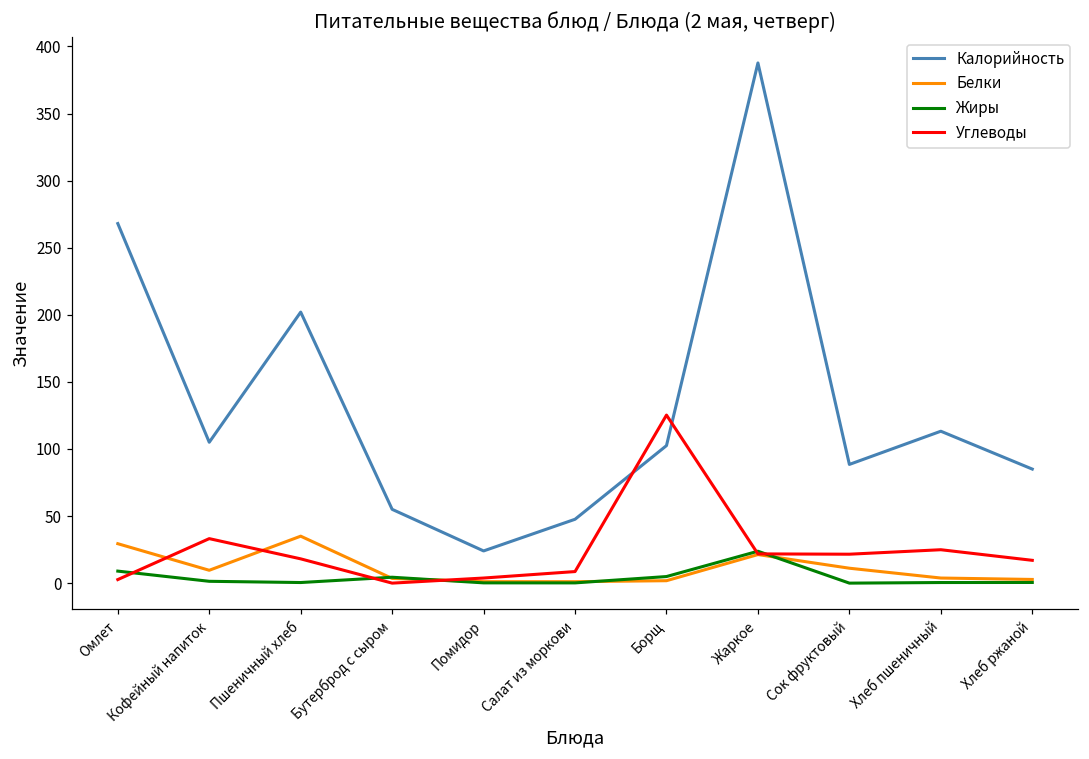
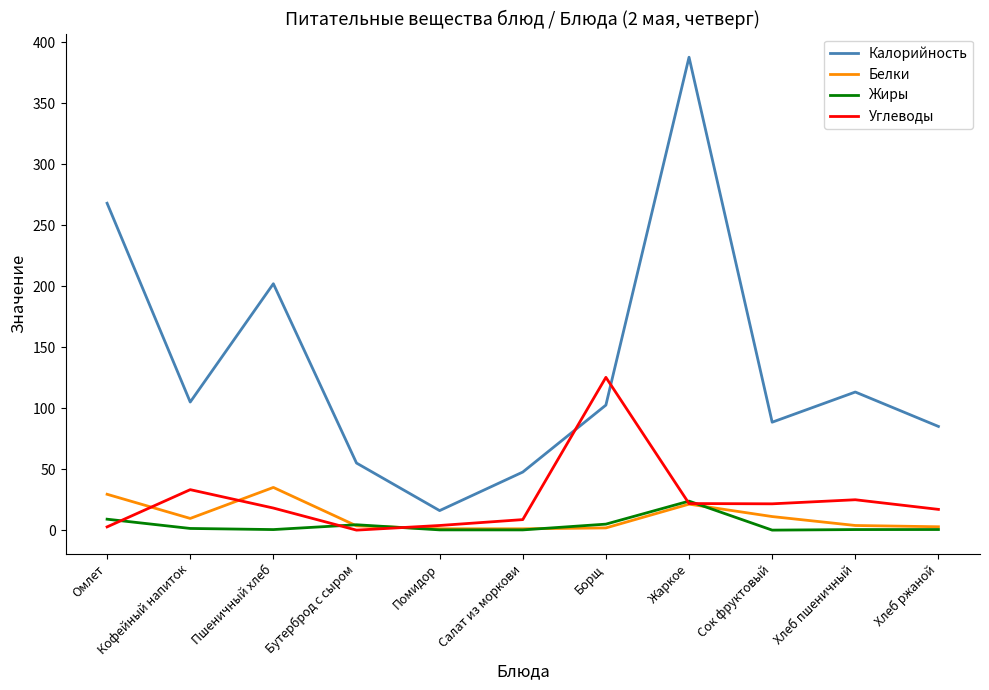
  {
    "Калорийность": {
      "Омлет": 268,
      "Кофейный напиток": 105,
      "Пшеничный хлеб": 202,
      "Бутерброд с сыром": 55,
-     "Помидор": 24,
+     "Помидор": 16,
      "Салат из моркови": 48,
      "Борщ": 103,
      "Жаркое": 388,
      "Сок фруктовый": 88,
      "Хлеб пшеничный": 113,
      "Хлеб ржаной": 85
    },
    "Белки": {
      "Омлет": 29,
      "Кофейный напиток": 10,
      "Пшеничный хлеб": 35,
      "Борщ": 2,
      "Сок фруктовый": 11,
      "Хлеб пшеничный": 4,
      "Хлеб ржаной": 3
    },
    "Жиры": {
      "Омлет": 9,
      "Кофейный напиток": 1,
      "Пшеничный хлеб": 0,
      "Борщ": 5,
      "Сок фруктовый": 0,
      "Хлеб пшеничный": 0,
      "Хлеб ржаной": 1
    },
    "Углеводы": {
      "Омлет": 3,
      "Кофейный напиток": 33,
      "Пшеничный хлеб": 18,
      "Бутерброд с сыром": 0,
      "Помидор": 4,
      "Салат из моркови": 9,
      "Борщ": 125,
      "Сок фруктовый": 22,
      "Хлеб пшеничный": 25,
      "Хлеб ржаной": 17
    }
  }
